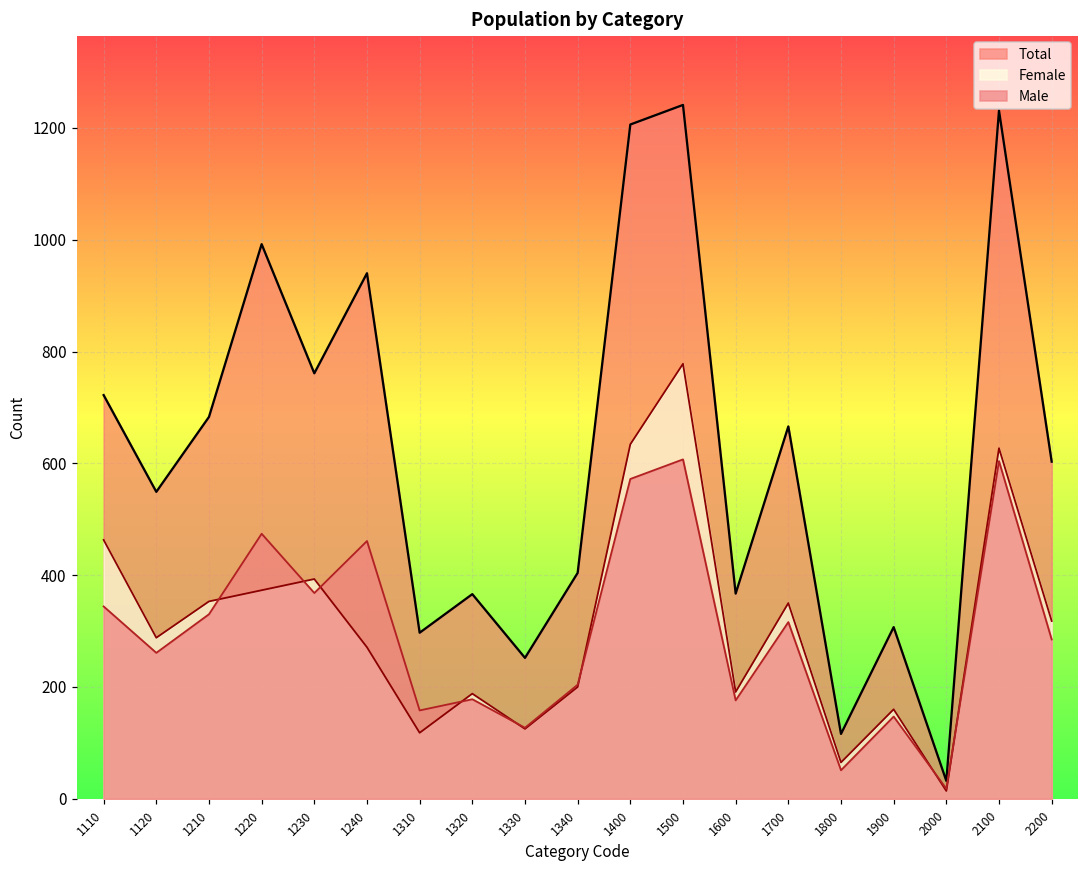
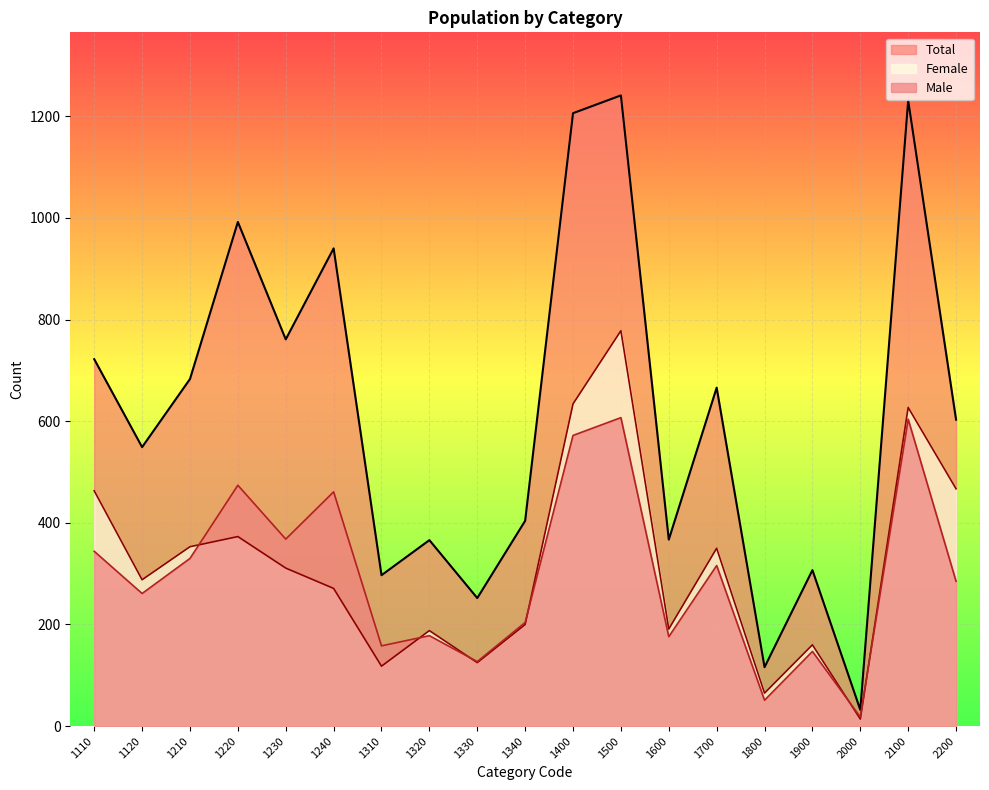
  {
    "Female": {
      "1110": 460,
      "1120": 290,
      "1210": 350,
      "1220": 370,
-     "1230": 390,
+     "1230": 310,
      "1240": 270,
      "1310": 120,
      "1320": 190,
      "1400": 630,
      "1500": 780,
      "1600": 190,
      "1700": 350,
      "1800": 70,
      "1900": 160,
      "2100": 630,
-     "2200": 320
+     "2200": 470
    }
  }
